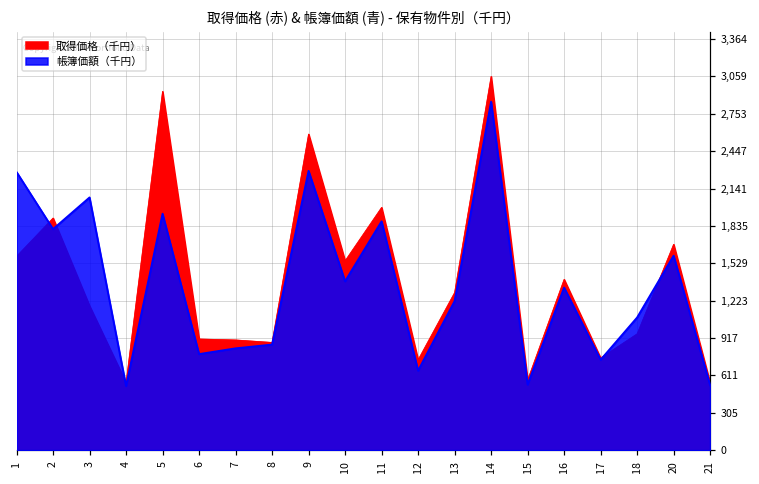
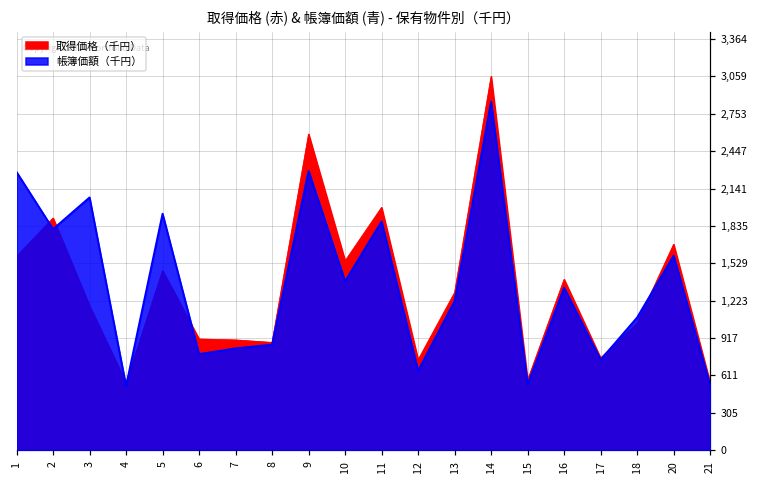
  {
    "取得価格（千円）": {
      "1": "1,590",
      "2": "1,900",
      "3": "1,180",
      "4": "550",
-     "5": "2,940",
+     "5": "1,470",
      "6": "910",
      "7": "900",
      "9": "2,590",
      "10": "1,550",
      "11": "1,990",
      "12": "740",
      "13": "1,290",
      "14": "3,060",
      "15": "570",
      "16": "1,400",
-     "18": "950",
+     "18": "1,040",
      "20": "1,690"
    },
    "帳簿価額（千円）": {
      "1": "2,280",
      "2": "1,810",
      "3": "2,070",
      "4": "530",
      "5": "1,940",
      "6": "790",
      "7": "830",
      "9": "2,290",
      "10": "1,380",
      "11": "1,870",
      "12": "650",
      "13": "1,220",
      "14": "2,850",
      "15": "540",
      "16": "1,330",
      "18": "1,090",
      "20": "1,590"
    }
  }
